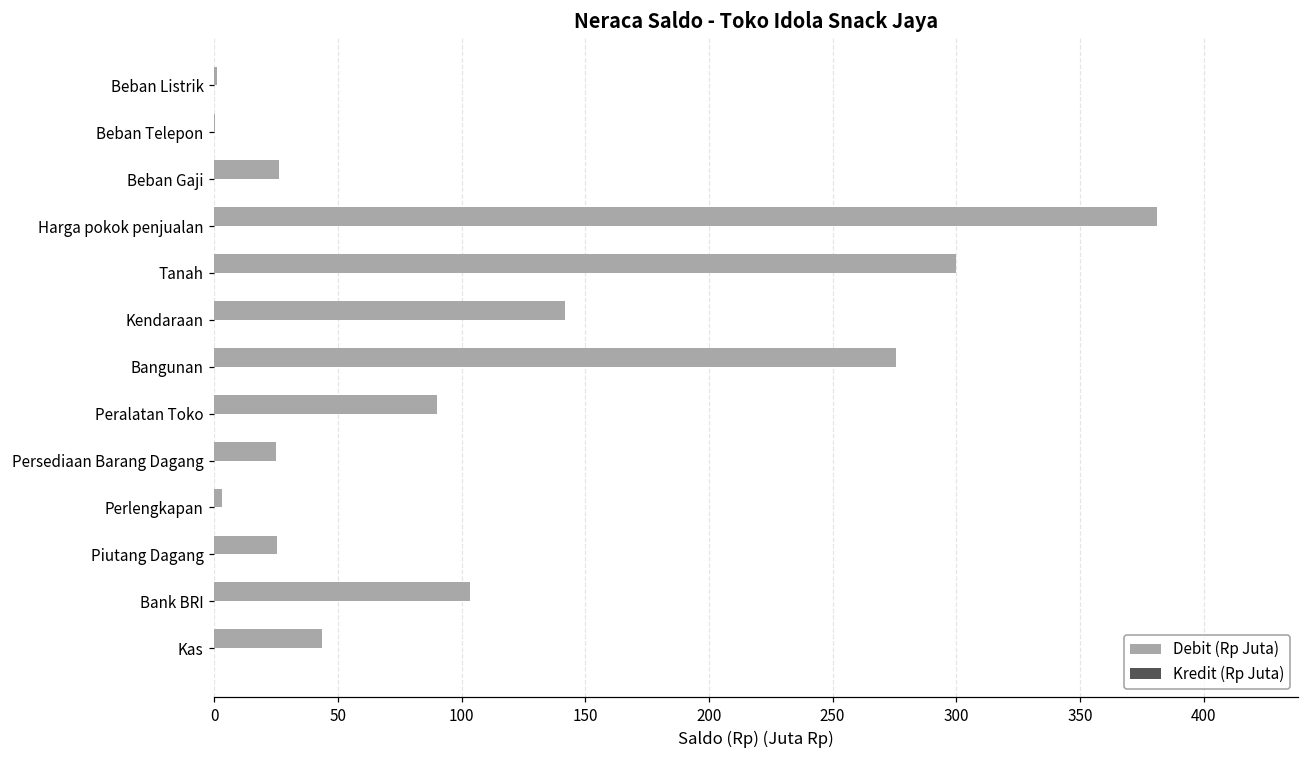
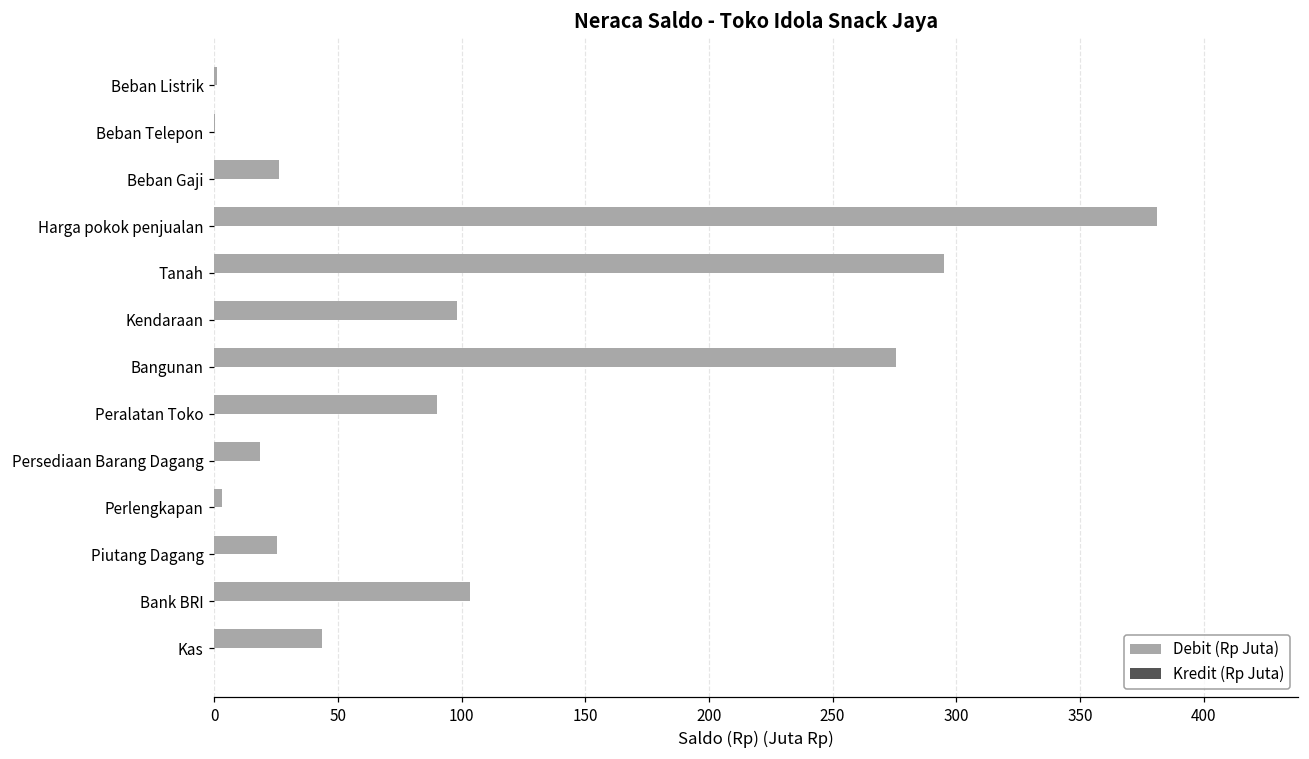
  {
    "Debit (Rp Juta)": {
      "Beban Gaji": 26,
      "Harga pokok penjualan": 381,
-     "Tanah": 300,
-     "Kendaraan": 142,
+     "Tanah": 295,
+     "Kendaraan": 98,
      "Bangunan": 276,
      "Peralatan Toko": 90,
-     "Persediaan Barang Dagang": 25,
+     "Persediaan Barang Dagang": 18,
      "Perlengkapan": 3,
      "Piutang Dagang": 25,
      "Bank BRI": 103,
      "Kas": 44
    },
    "Kredit (Rp Juta)": {
      "Beban Listrik": 0,
      "Beban Telepon": 0,
      "Beban Gaji": 0,
      "Harga pokok penjualan": 0,
      "Tanah": 0,
      "Kendaraan": 0,
      "Bangunan": 0,
      "Peralatan Toko": 0,
      "Persediaan Barang Dagang": 0,
      "Perlengkapan": 0,
      "Piutang Dagang": 0,
      "Bank BRI": 0,
      "Kas": 0
    }
  }
